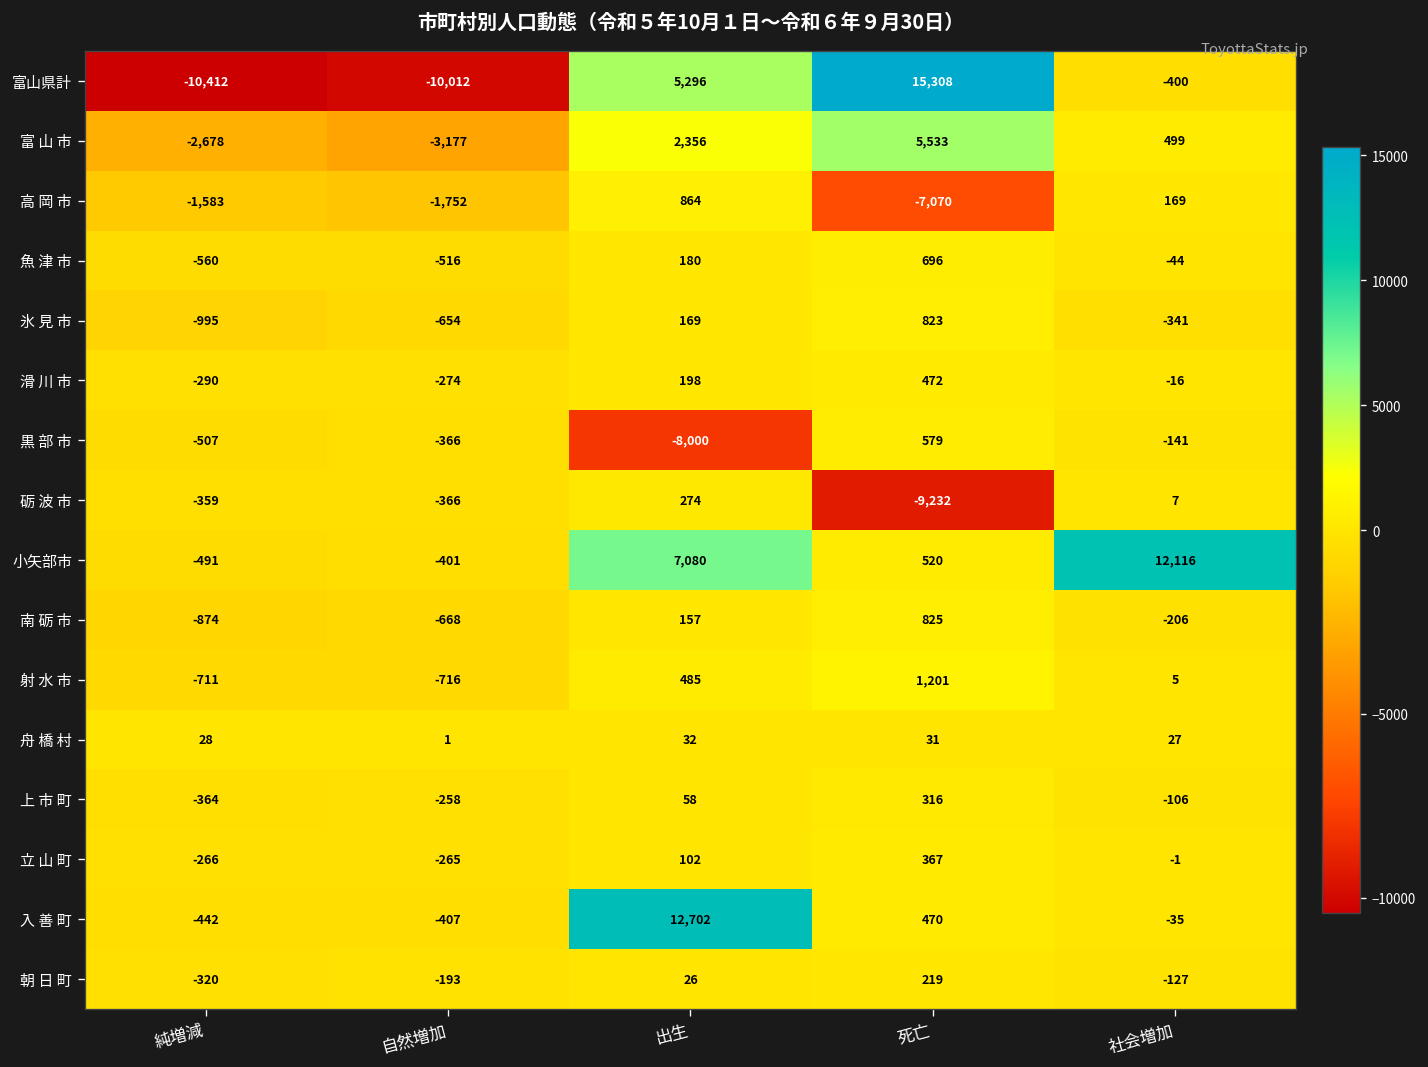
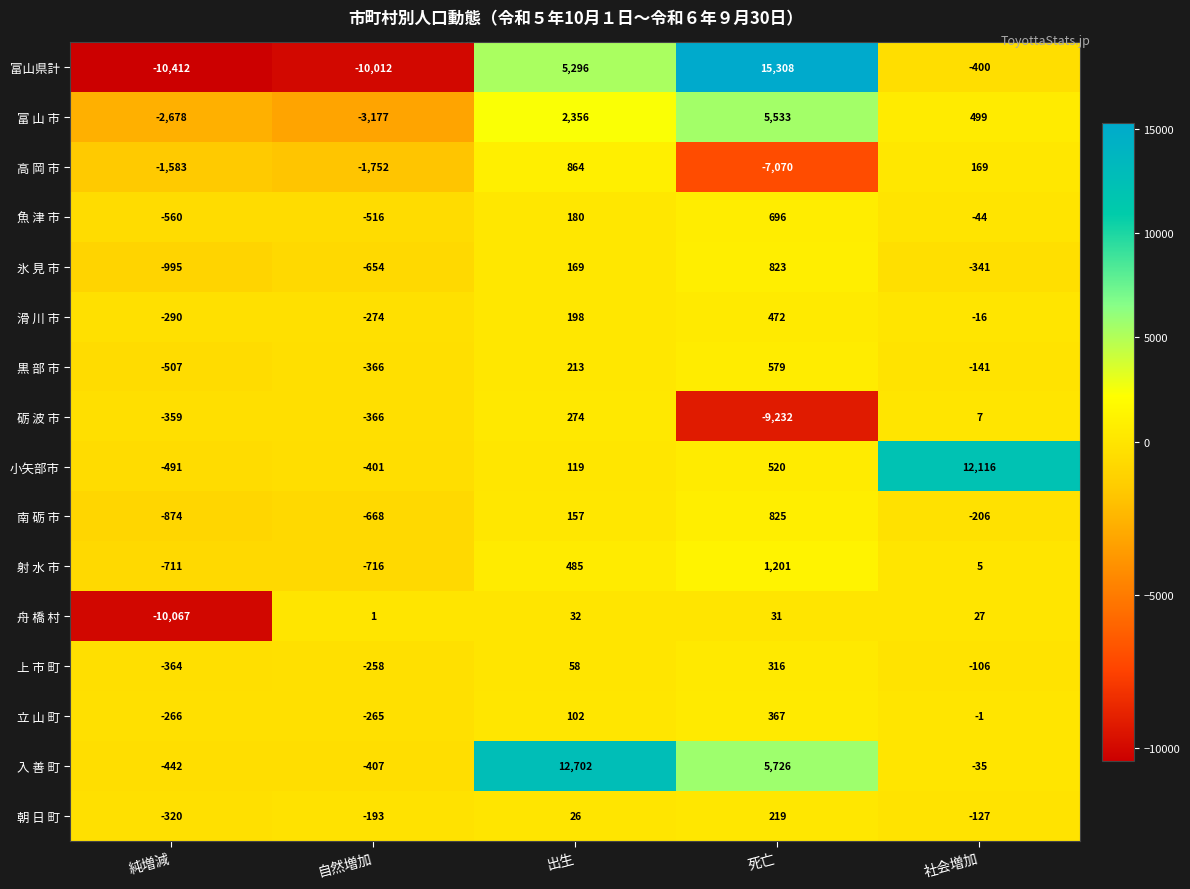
  {
    "富山県計": {
      "純増減": "-10,412",
      "自然増加": "-10,012",
      "出生": "5,296",
      "死亡": "15,308",
      "社会増加": "-400"
    },
    "富 山 市": {
      "純増減": "-2,678",
      "自然増加": "-3,177",
      "出生": "2,356",
      "死亡": "5,533",
      "社会増加": "499"
    },
    "高 岡 市": {
      "純増減": "-1,583",
      "自然増加": "-1,752",
      "出生": "864",
      "死亡": "-7,070",
      "社会増加": "169"
    },
    "魚 津 市": {
      "純増減": "-560",
      "自然増加": "-516",
      "出生": "180",
      "死亡": "696",
      "社会増加": "-44"
    },
    "氷 見 市": {
      "純増減": "-995",
      "自然増加": "-654",
      "出生": "169",
      "死亡": "823",
      "社会増加": "-341"
    },
    "滑 川 市": {
      "純増減": "-290",
      "自然増加": "-274",
      "出生": "198",
      "死亡": "472",
      "社会増加": "-16"
    },
    "黒 部 市": {
      "純増減": "-507",
      "自然増加": "-366",
-     "出生": "-8,000",
+     "出生": "213",
      "死亡": "579",
      "社会増加": "-141"
    },
    "砺 波 市": {
      "純増減": "-359",
      "自然増加": "-366",
      "出生": "274",
      "死亡": "-9,232",
      "社会増加": "7"
    },
    "小矢部市": {
      "純増減": "-491",
      "自然増加": "-401",
-     "出生": "7,080",
+     "出生": "119",
      "死亡": "520",
      "社会増加": "12,116"
    },
    "南 砺 市": {
      "純増減": "-874",
      "自然増加": "-668",
      "出生": "157",
      "死亡": "825",
      "社会増加": "-206"
    },
    "射 水 市": {
      "純増減": "-711",
      "自然増加": "-716",
      "出生": "485",
      "死亡": "1,201",
      "社会増加": "5"
    },
    "舟 橋 村": {
-     "純増減": "28",
+     "純増減": "-10,067",
      "自然増加": "1",
      "出生": "32",
      "死亡": "31",
      "社会増加": "27"
    },
    "上 市 町": {
      "純増減": "-364",
      "自然増加": "-258",
      "出生": "58",
      "死亡": "316",
      "社会増加": "-106"
    },
    "立 山 町": {
      "純増減": "-266",
      "自然増加": "-265",
      "出生": "102",
      "死亡": "367",
      "社会増加": "-1"
    },
    "入 善 町": {
      "純増減": "-442",
      "自然増加": "-407",
      "出生": "12,702",
-     "死亡": "470",
+     "死亡": "5,726",
      "社会増加": "-35"
    },
    "朝 日 町": {
      "純増減": "-320",
      "自然増加": "-193",
      "出生": "26",
      "死亡": "219",
      "社会増加": "-127"
    }
  }
